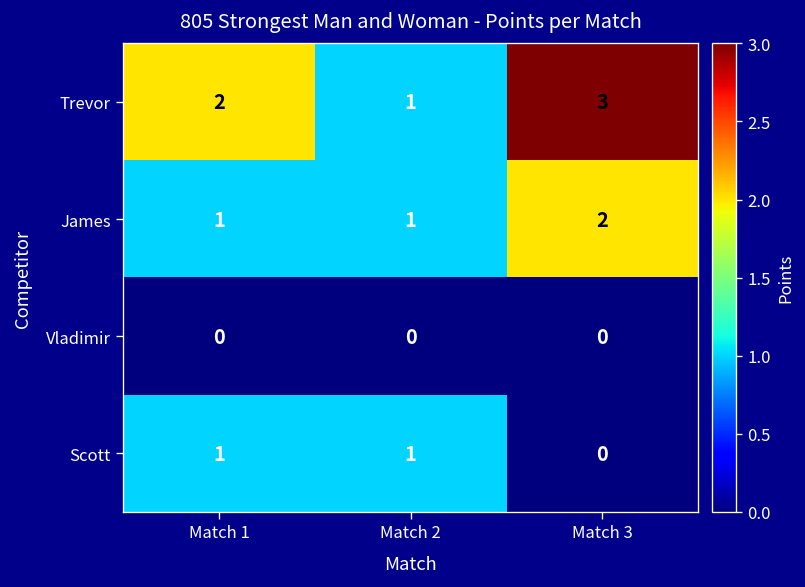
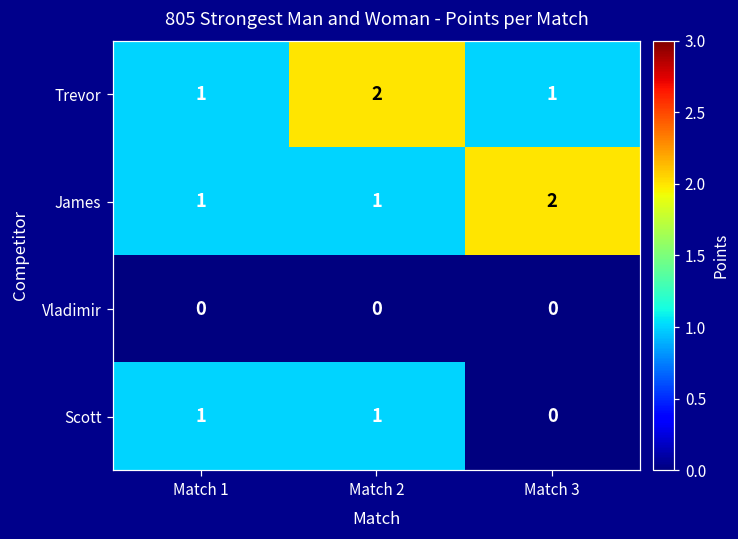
  {
    "Trevor": {
-     "Match 1": 2,
-     "Match 2": 1,
-     "Match 3": 3
+     "Match 1": 1,
+     "Match 2": 2,
+     "Match 3": 1
    },
    "James": {
      "Match 1": 1,
      "Match 2": 1,
      "Match 3": 2
    },
    "Vladimir": {
      "Match 1": 0,
      "Match 2": 0,
      "Match 3": 0
    },
    "Scott": {
      "Match 1": 1,
      "Match 2": 1,
      "Match 3": 0
    }
  }
